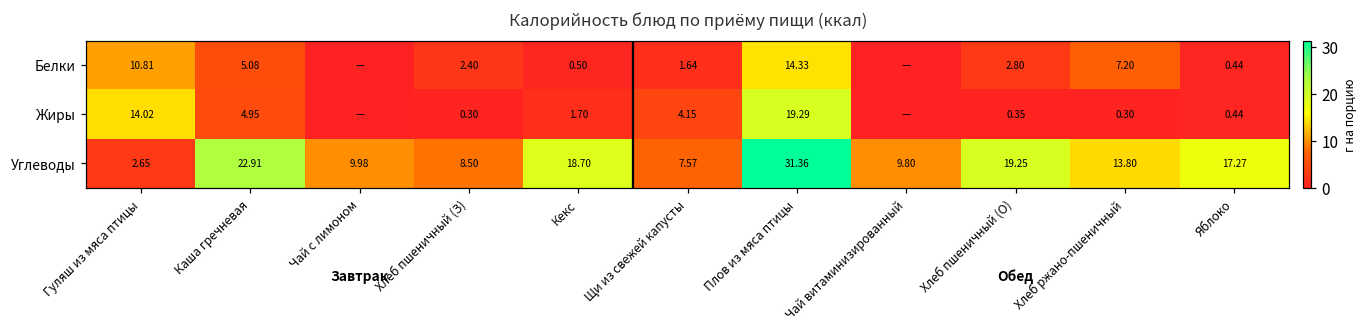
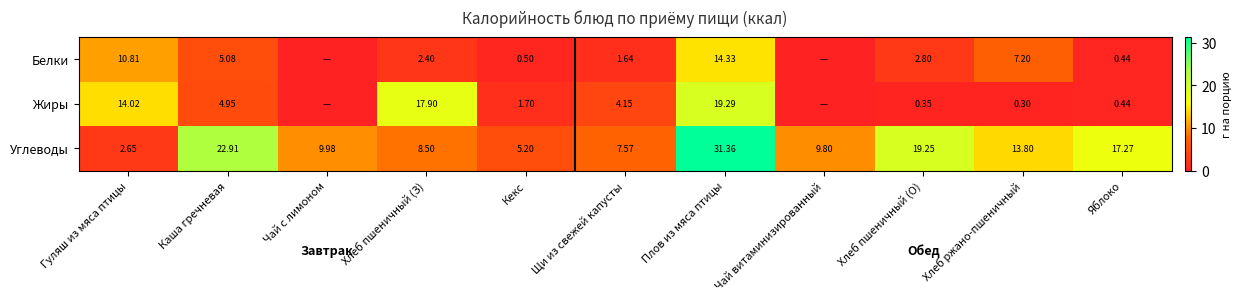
  {
    "Белки": {
      "Гуляш из мяса птицы": 10.81,
      "Каша гречневая": 5.08,
      "Хлеб пшеничный (З)": 2.40,
      "Кекс": 0.50,
      "Щи из свежей капусты": 1.64,
      "Плов из мяса птицы": 14.33,
      "Хлеб пшеничный (О)": 2.80,
      "Хлеб ржано-пшеничный": 7.20,
      "Яблоко": 0.44
    },
    "Жиры": {
      "Гуляш из мяса птицы": 14.02,
      "Каша гречневая": 4.95,
-     "Хлеб пшеничный (З)": 0.30,
+     "Хлеб пшеничный (З)": 17.90,
      "Кекс": 1.70,
      "Щи из свежей капусты": 4.15,
      "Плов из мяса птицы": 19.29,
      "Хлеб пшеничный (О)": 0.35,
      "Хлеб ржано-пшеничный": 0.30,
      "Яблоко": 0.44
    },
    "Углеводы": {
      "Гуляш из мяса птицы": 2.65,
      "Каша гречневая": 22.91,
      "Чай с лимоном": 9.98,
      "Хлеб пшеничный (З)": 8.50,
-     "Кекс": 18.70,
+     "Кекс": 5.20,
      "Щи из свежей капусты": 7.57,
      "Плов из мяса птицы": 31.36,
      "Чай витаминизированный": 9.80,
      "Хлеб пшеничный (О)": 19.25,
      "Хлеб ржано-пшеничный": 13.80,
      "Яблоко": 17.27
    }
  }
